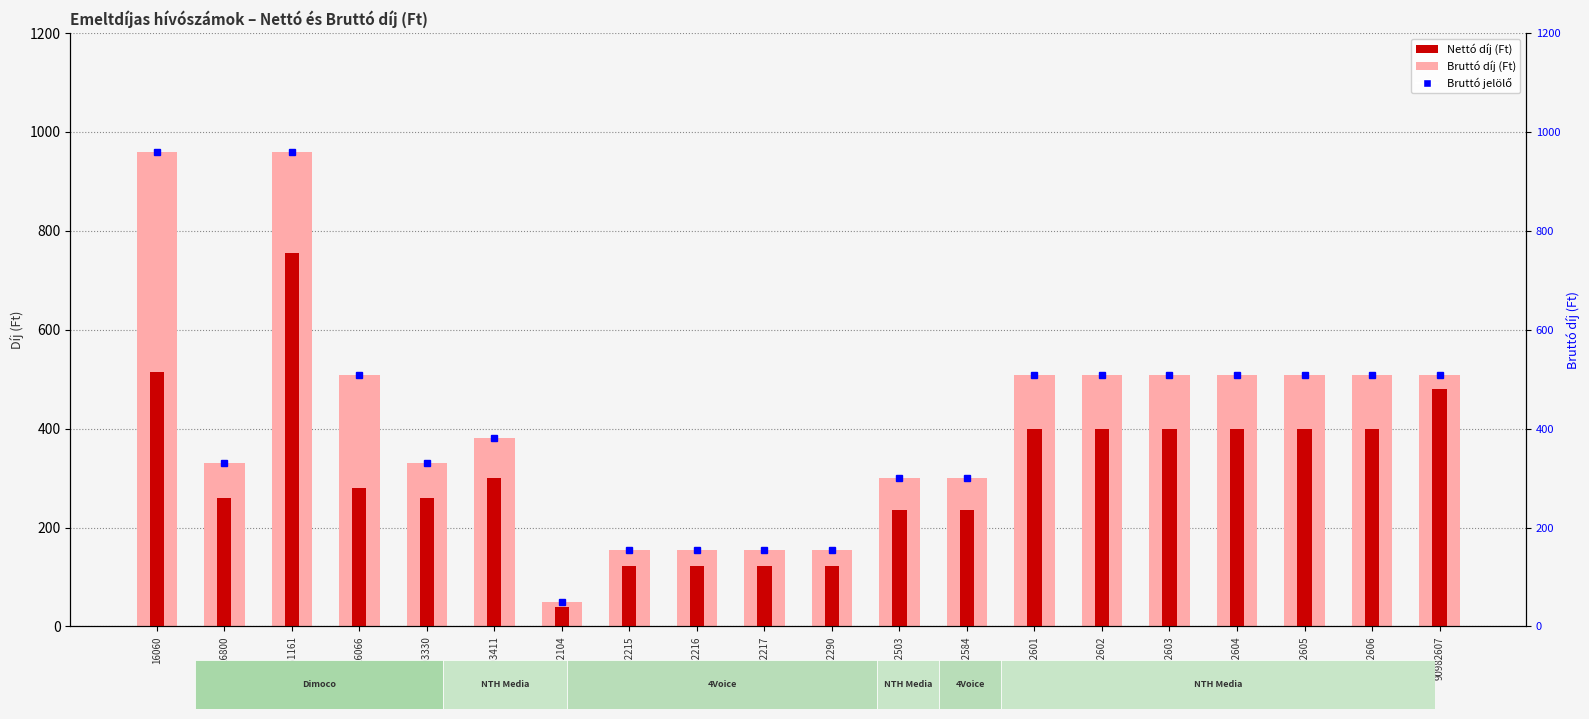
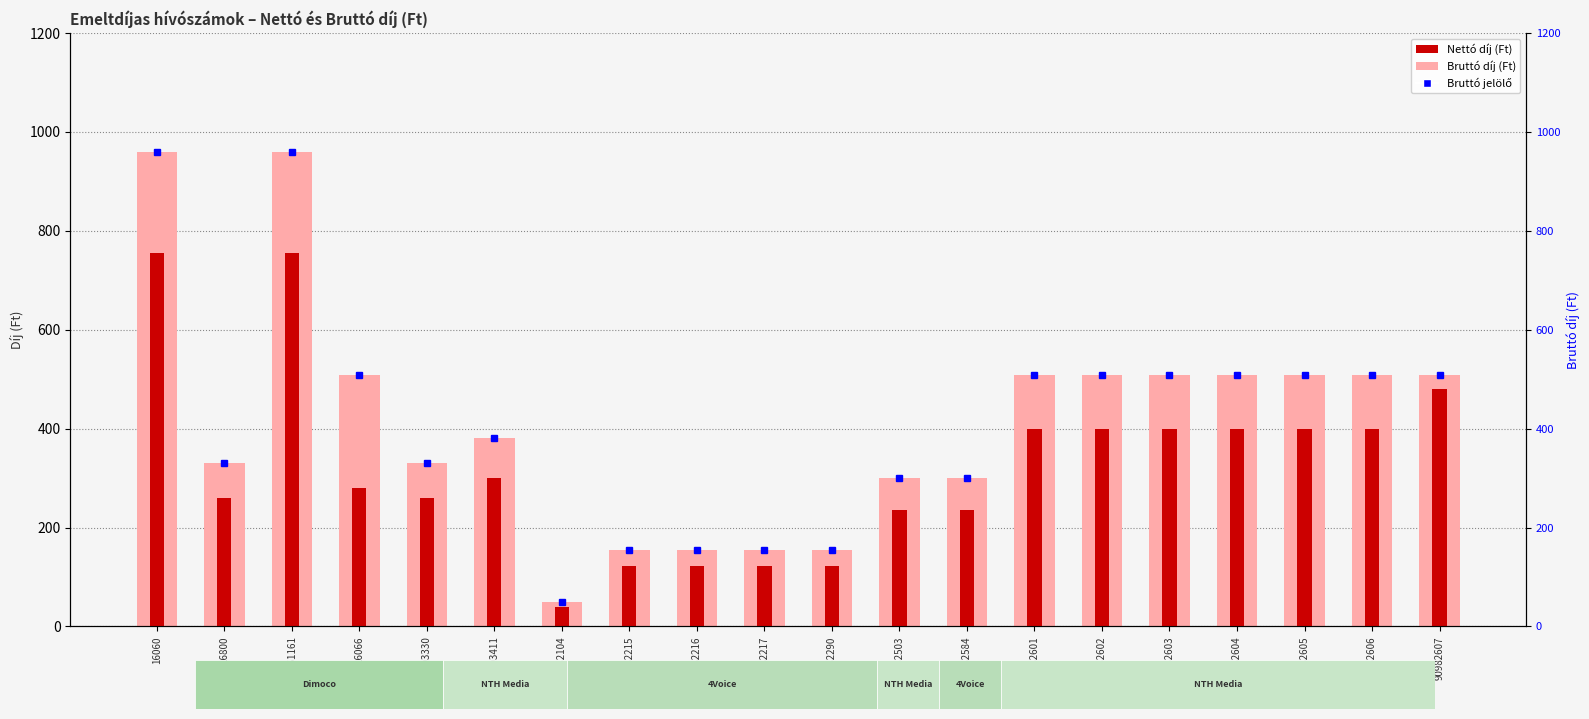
  {
    "Bruttó díj (Ft)": {
      "16060": 960,
      "16800": 330,
      "16066": 510,
      "90982607": 510
    },
    "Nettó díj (Ft)": {
-     "16060": 510
+     "16060": 760
    }
  }
